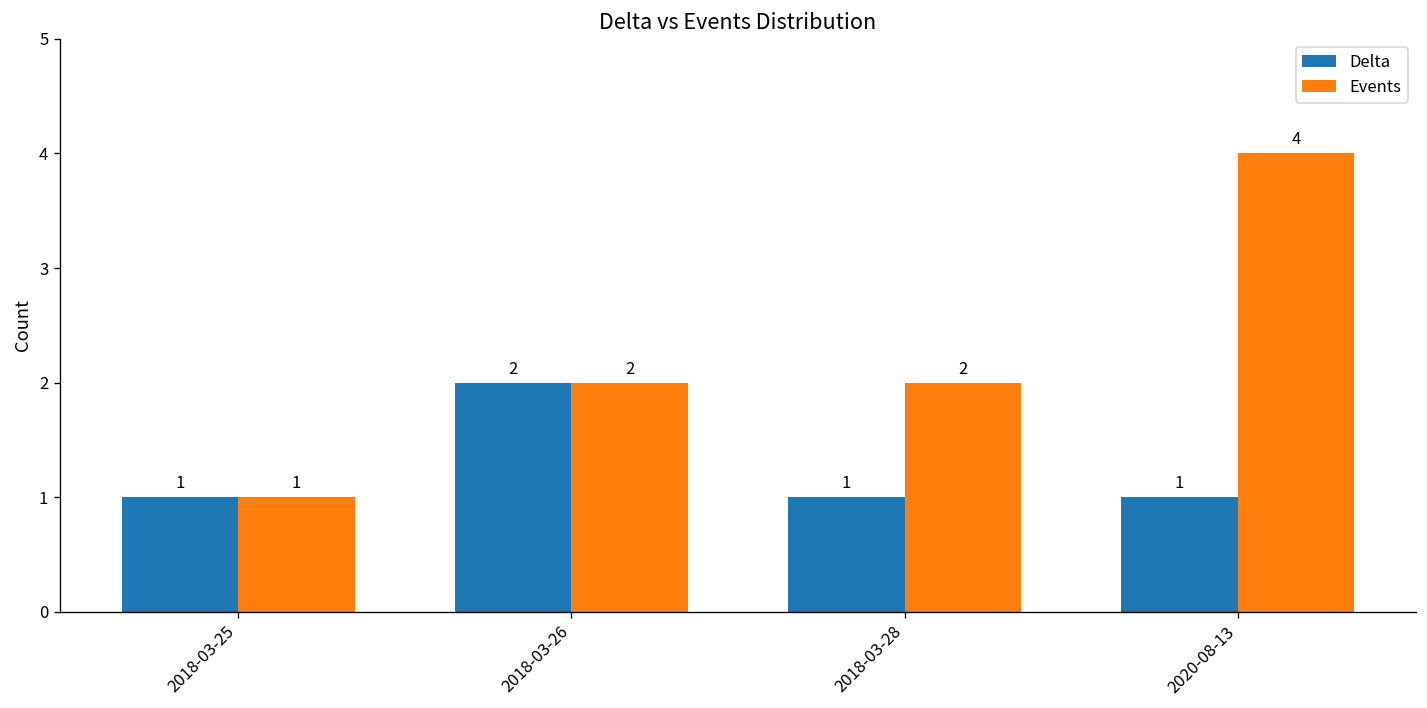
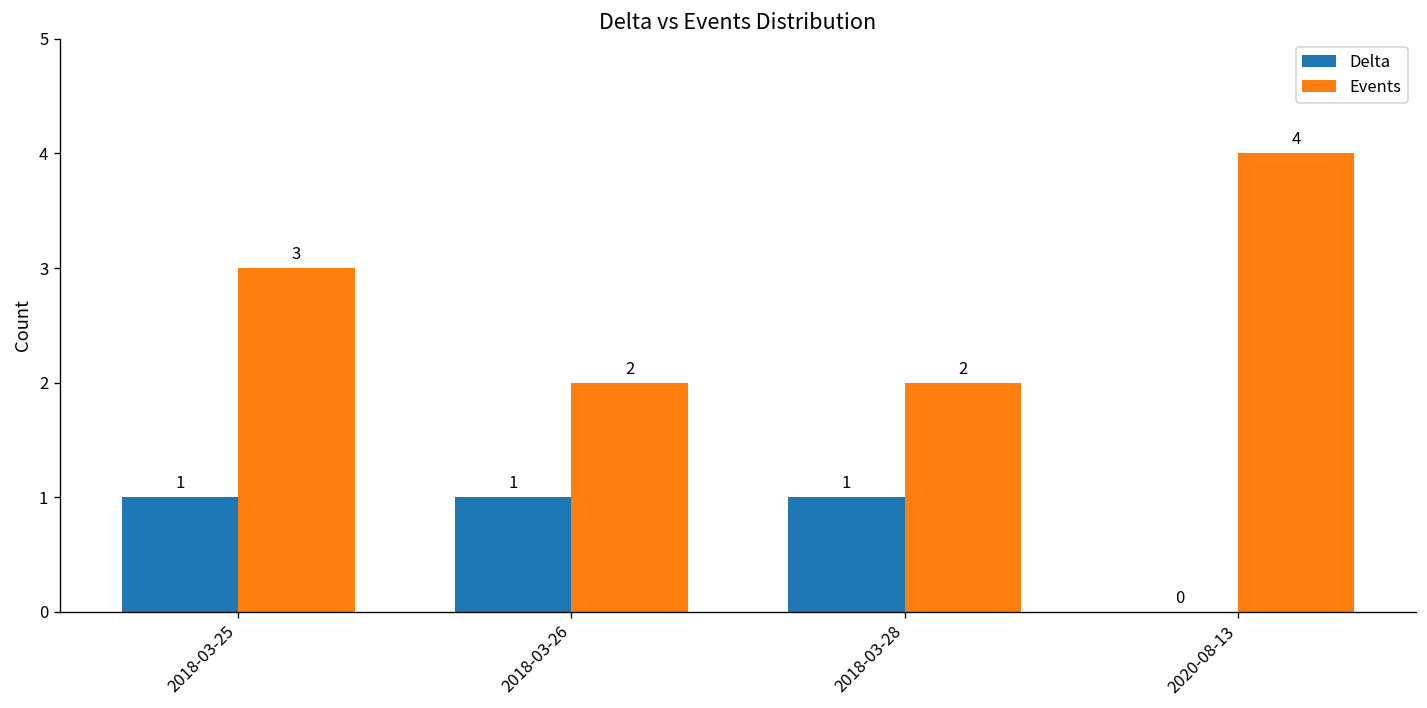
  {
    "Delta": {
      "2018-03-25": 1,
-     "2018-03-26": 2,
+     "2018-03-26": 1,
      "2018-03-28": 1,
-     "2020-08-13": 1
+     "2020-08-13": 0
    },
    "Events": {
-     "2018-03-25": 1,
+     "2018-03-25": 3,
      "2018-03-26": 2,
      "2018-03-28": 2,
      "2020-08-13": 4
    }
  }
